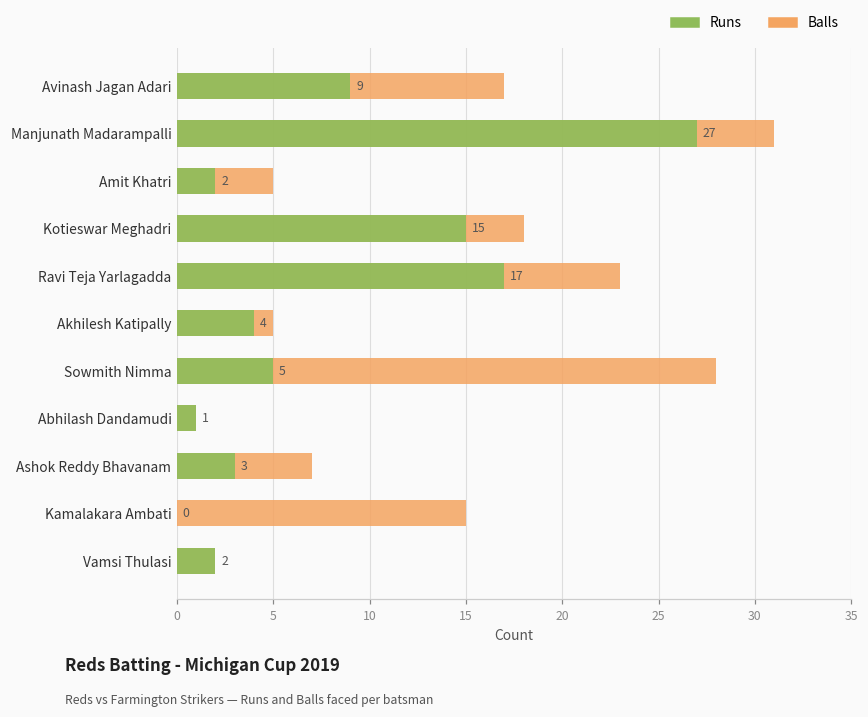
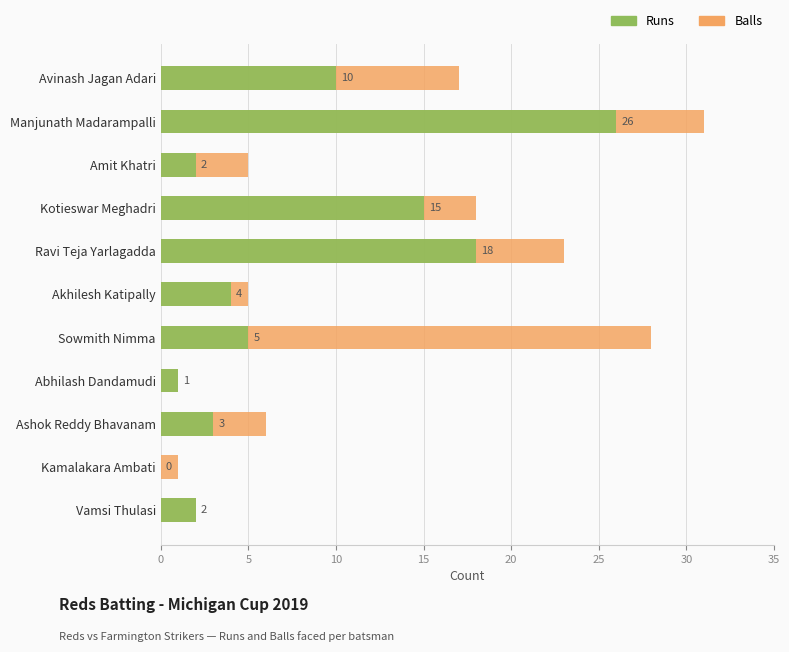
  {
    "Balls": {
-     "Ashok Reddy Bhavanam": 7,
-     "Kamalakara Ambati": 15
+     "Ashok Reddy Bhavanam": 6,
+     "Kamalakara Ambati": 1
    },
    "Runs": {
-     "Avinash Jagan Adari": 9,
-     "Manjunath Madarampalli": 27,
-     "Ravi Teja Yarlagadda": 17,
+     "Avinash Jagan Adari": 10,
+     "Manjunath Madarampalli": 26,
+     "Ravi Teja Yarlagadda": 18,
      "Abhilash Dandamudi": 1,
      "Kamalakara Ambati": 0,
      "Vamsi Thulasi": 2
    }
  }
